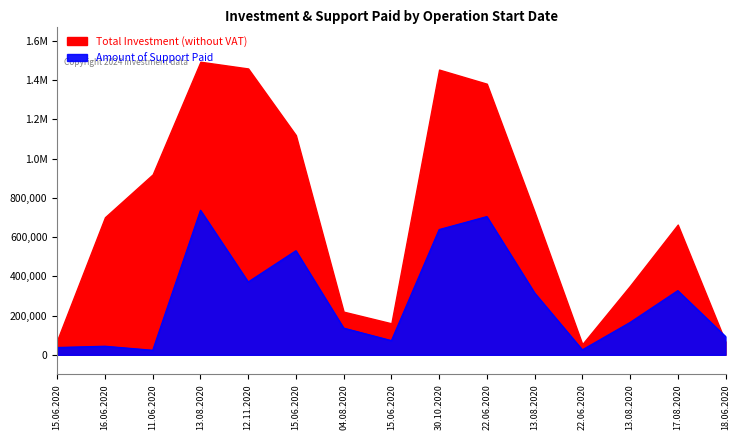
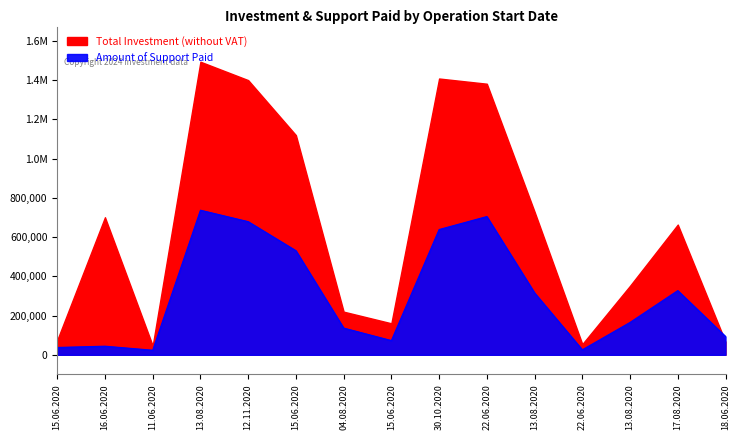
  {
    "Total Investment (without VAT)": {
      "16.06.2020": "700,000",
-     "11.06.2020": "920,000",
-     "12.11.2020": "1,460,000",
+     "11.06.2020": "50,000",
+     "12.11.2020": "1,400,000",
      "04.08.2020": "220,000",
-     "30.10.2020": "1,450,000",
+     "30.10.2020": "1,410,000",
      "17.08.2020": "660,000",
      "18.06.2020": "70,000"
    },
    "Amount of Support Paid": {
      "16.06.2020": "40,000",
      "11.06.2020": "20,000",
-     "12.11.2020": "370,000",
+     "12.11.2020": "680,000",
      "04.08.2020": "140,000",
      "30.10.2020": "640,000",
      "17.08.2020": "330,000",
      "18.06.2020": "90,000"
    }
  }
